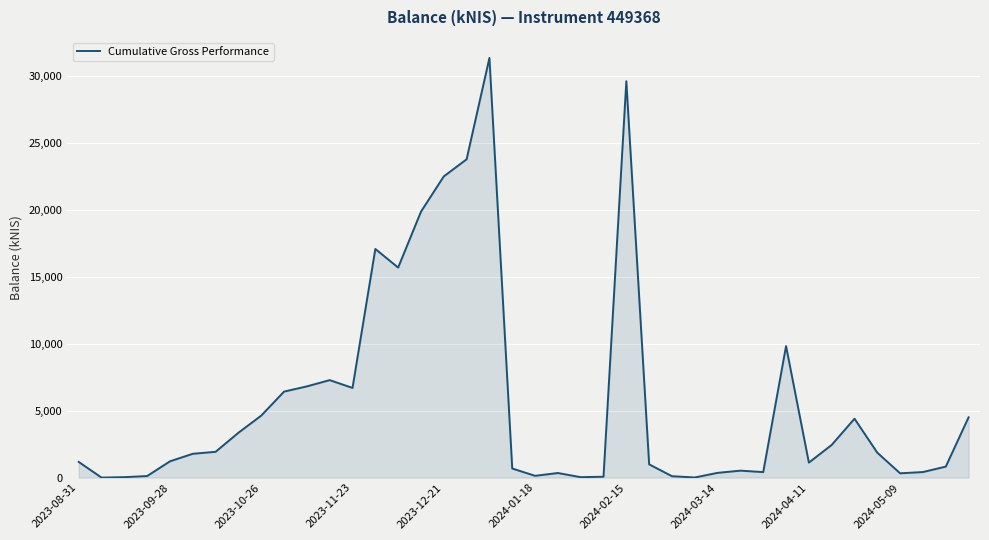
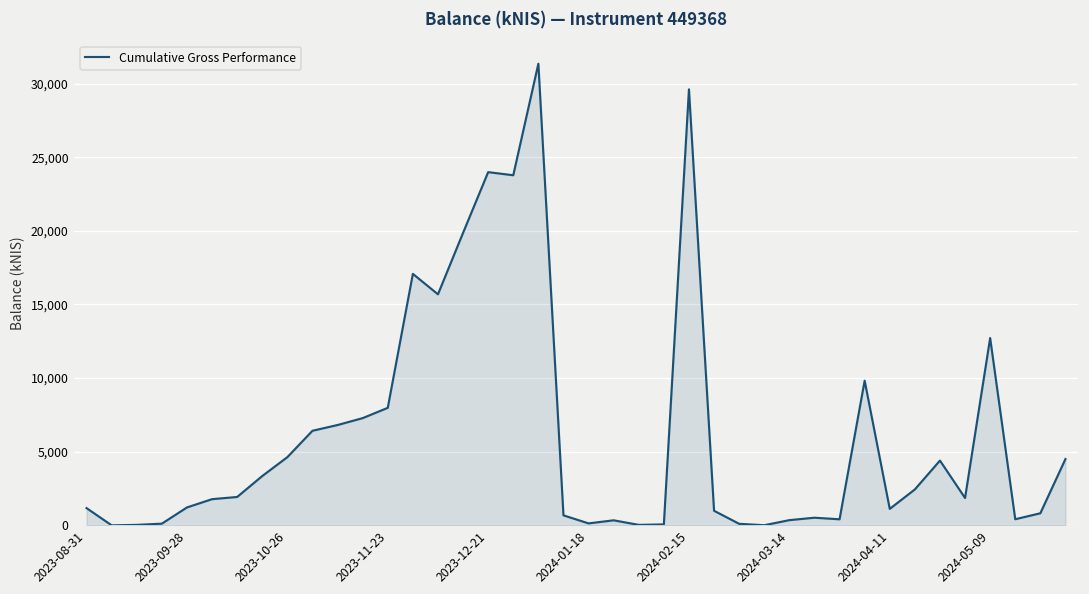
  {
    "2023-08-31": "1,200",
    "2023-09-28": "1,200",
    "2023-10-26": "4,600",
-   "2023-11-23": "6,700",
-   "2023-12-21": "22,500",
+   "2023-11-23": "8,000",
+   "2023-12-21": "24,000",
    "2024-01-18": "100",
    "2024-02-15": "29,600",
    "2024-03-14": "400",
    "2024-04-11": "1,100",
-   "2024-05-09": "300"
+   "2024-05-09": "12,700"
  }
